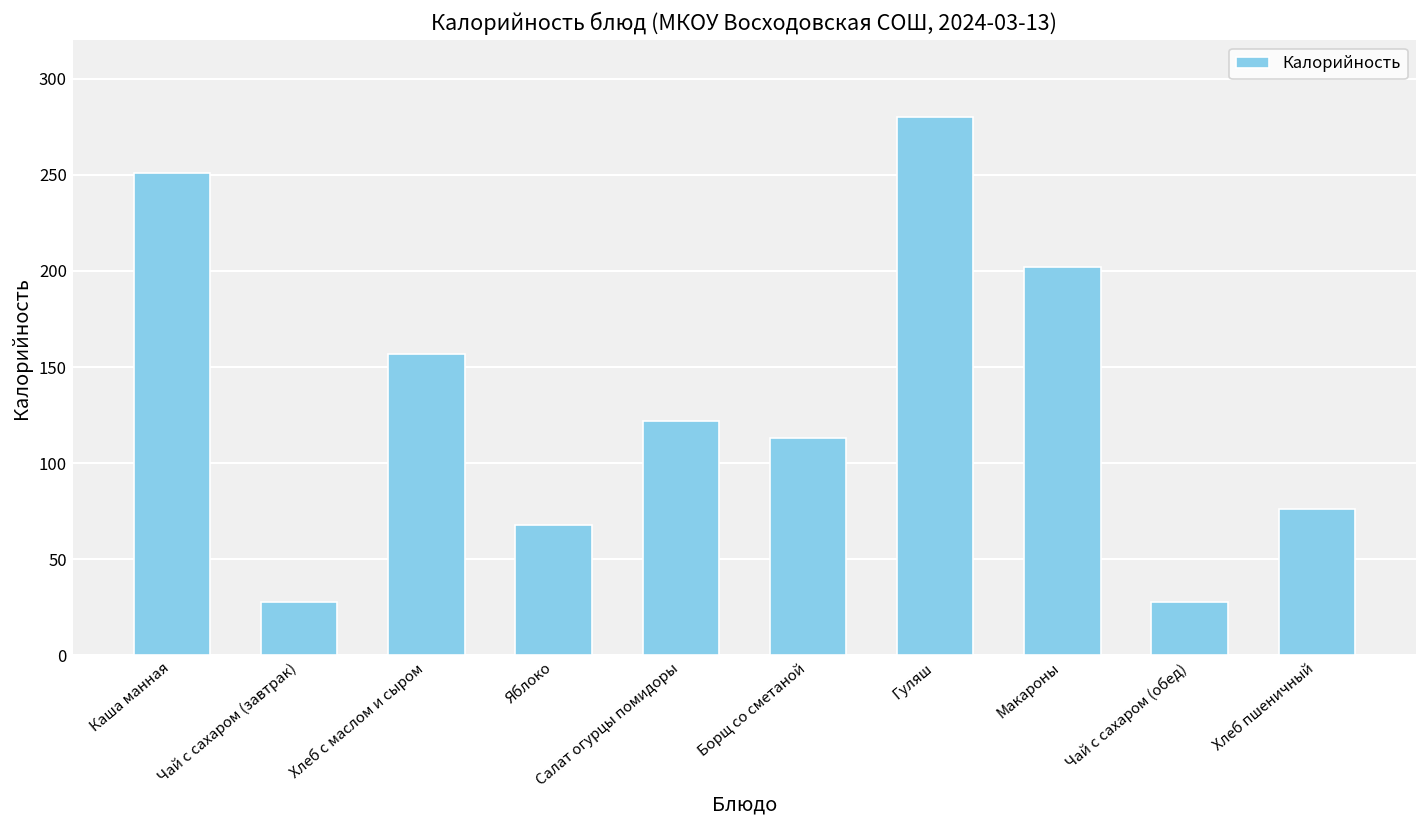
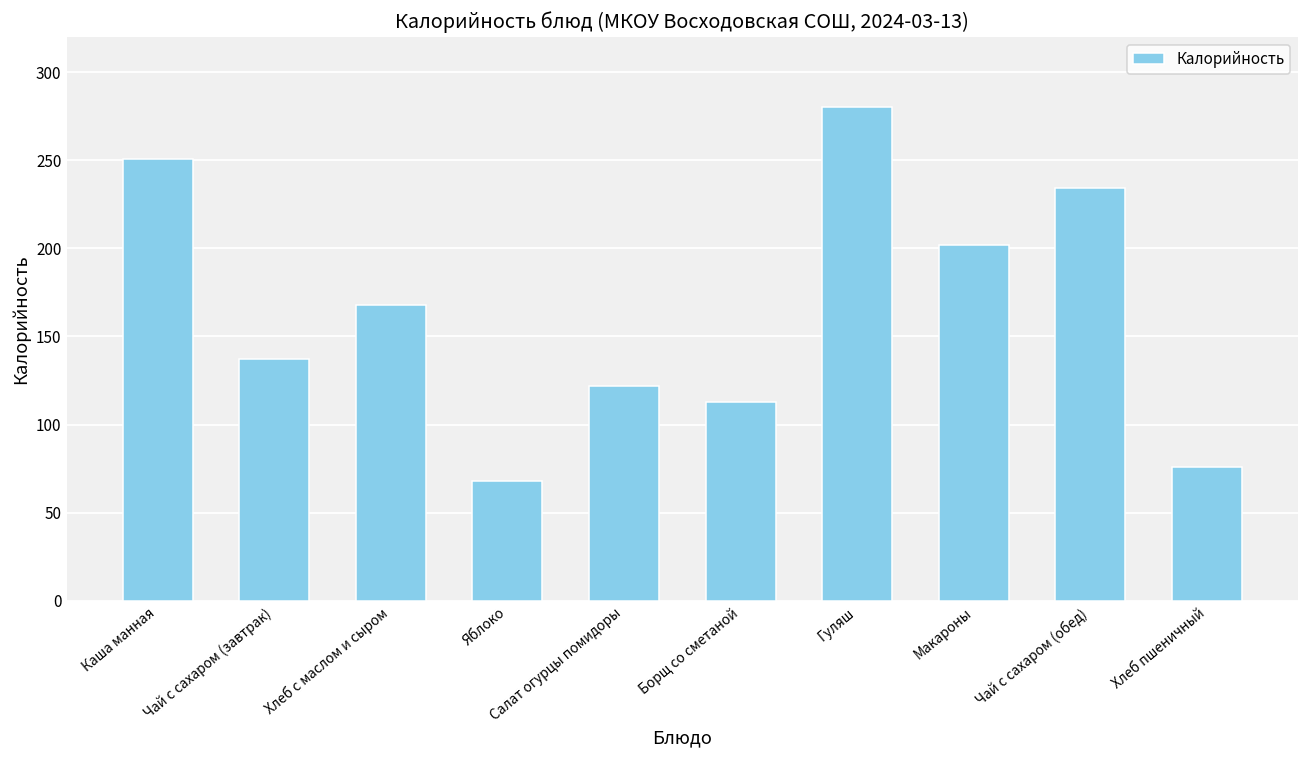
  {
    "Каша манная": 251,
-   "Чай с сахаром (завтрак)": 28,
-   "Хлеб с маслом и сыром": 157,
+   "Чай с сахаром (завтрак)": 137,
+   "Хлеб с маслом и сыром": 168,
    "Яблоко": 68,
    "Салат огурцы помидоры": 122,
    "Борщ со сметаной": 113,
    "Гуляш": 280,
    "Макароны": 202,
-   "Чай с сахаром (обед)": 28,
+   "Чай с сахаром (обед)": 234,
    "Хлеб пшеничный": 76
  }
